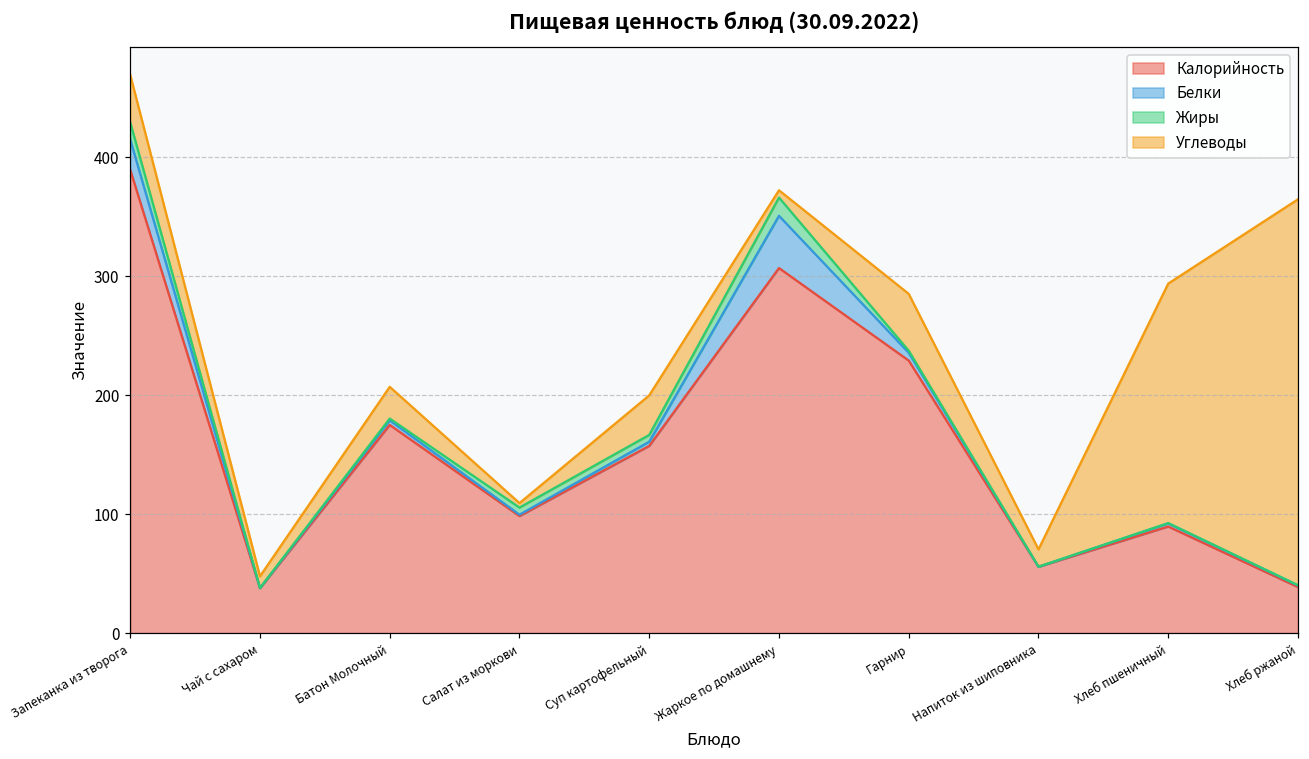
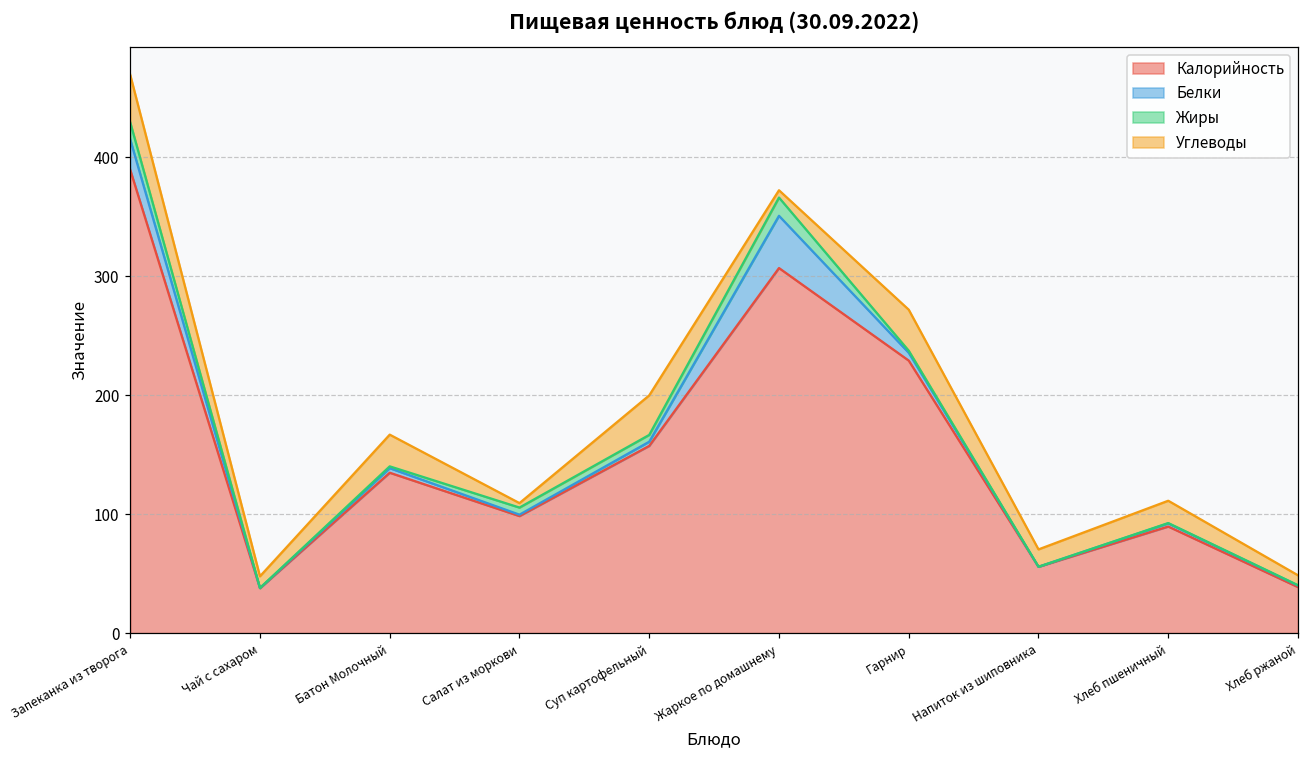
  {
    "Калорийность": {
      "Запеканка из творога": 389,
-     "Батон Молочный": 175,
+     "Батон Молочный": 135,
      "Суп картофельный": 157,
      "Жаркое по домашнему": 307,
      "Гарнир": 229,
      "Хлеб пшеничный": 90
    },
    "Белки": {
      "Запеканка из творога": 25,
      "Суп картофельный": 4,
      "Жаркое по домашнему": 44
    },
    "Жиры": {
      "Запеканка из творога": 14,
      "Салат из моркови": 6,
      "Суп картофельный": 6,
      "Жаркое по домашнему": 15
    },
    "Углеводы": {
      "Запеканка из творога": 40,
      "Чай с сахаром": 10,
      "Батон Молочный": 27,
      "Салат из моркови": 4,
      "Суп картофельный": 33,
      "Жаркое по домашнему": 6,
-     "Гарнир": 48,
+     "Гарнир": 34,
      "Напиток из шиповника": 15,
-     "Хлеб пшеничный": 201,
-     "Хлеб ржаной": 324
+     "Хлеб пшеничный": 19,
+     "Хлеб ржаной": 8
    }
  }
